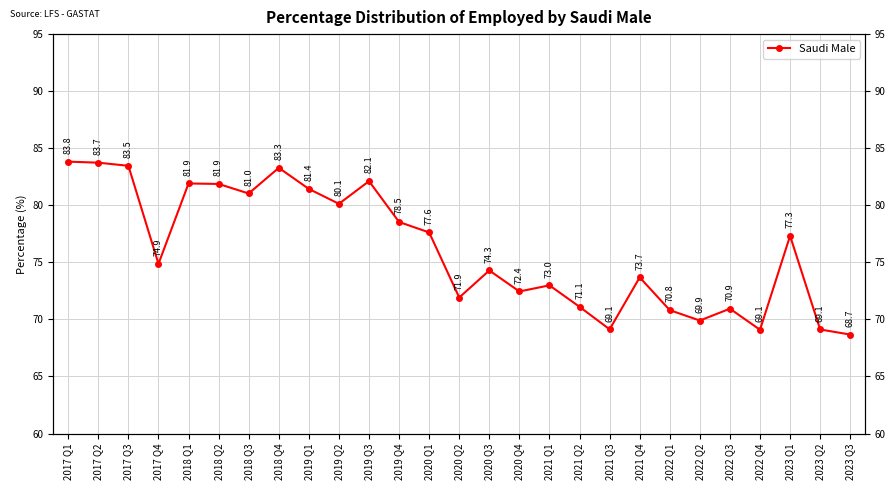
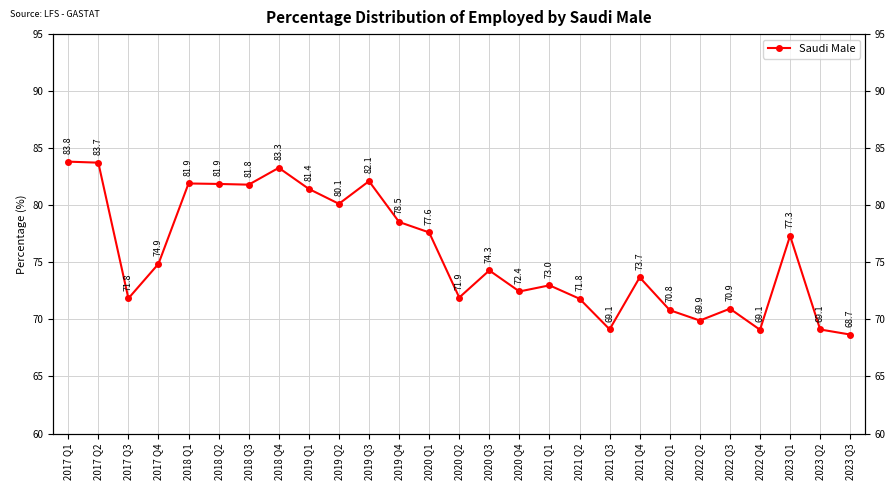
  {
    "2017 Q1": 83.8,
    "2017 Q2": 83.7,
-   "2017 Q3": 83.5,
+   "2017 Q3": 71.8,
    "2017 Q4": 74.9,
    "2018 Q1": 81.9,
    "2018 Q2": 81.9,
-   "2018 Q3": 81.0,
+   "2018 Q3": 81.8,
    "2018 Q4": 83.3,
    "2019 Q1": 81.4,
    "2019 Q2": 80.1,
    "2019 Q3": 82.1,
    "2019 Q4": 78.5,
    "2020 Q1": 77.6,
    "2020 Q2": 71.9,
    "2020 Q3": 74.3,
    "2020 Q4": 72.4,
    "2021 Q1": 73.0,
-   "2021 Q2": 71.1,
+   "2021 Q2": 71.8,
    "2021 Q3": 69.1,
    "2021 Q4": 73.7,
    "2022 Q1": 70.8,
    "2022 Q2": 69.9,
    "2022 Q3": 70.9,
    "2022 Q4": 69.1,
    "2023 Q1": 77.3,
    "2023 Q2": 69.1,
    "2023 Q3": 68.7
  }
